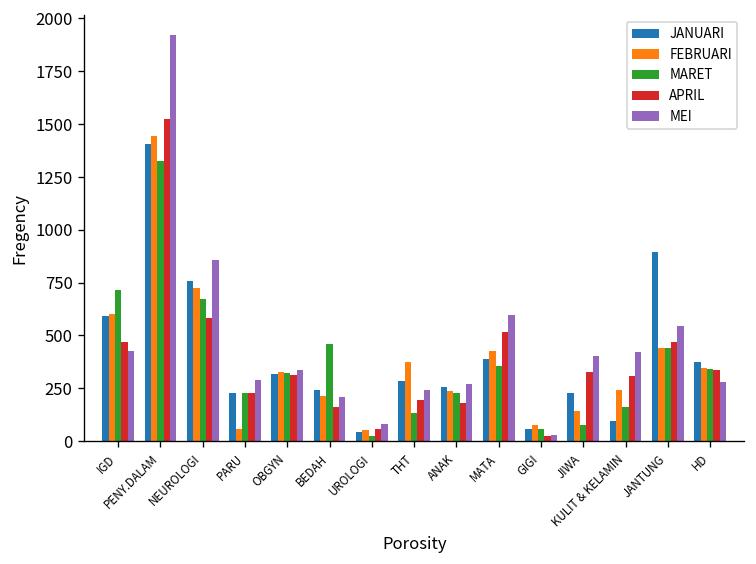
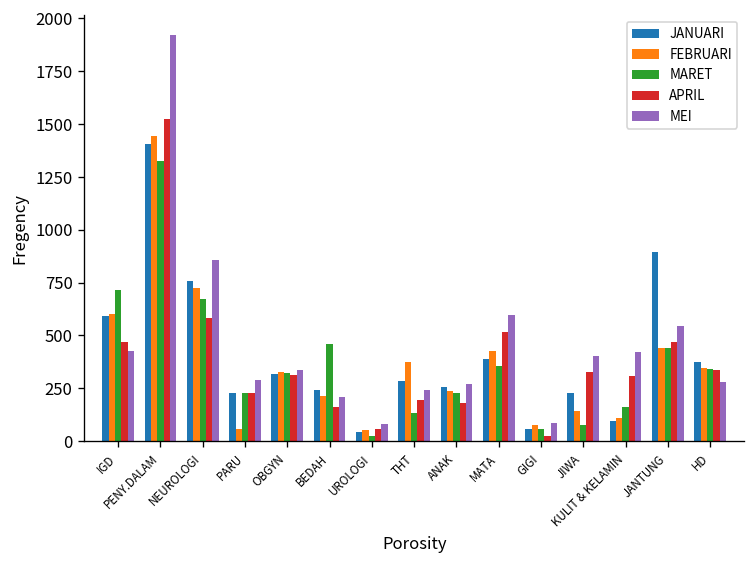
  {
    "JANUARI": {
      "IGD": 590,
      "PENY.DALAM": 1410,
      "NEUROLOGI": 760,
      "PARU": 230,
      "OBGYN": 320,
      "BEDAH": 240,
      "UROLOGI": 40,
      "THT": 280,
      "ANAK": 260,
      "MATA": 390,
      "GIGI": 60,
      "JIWA": 230,
      "KULIT & KELAMIN": 100,
      "JANTUNG": 900,
      "HD": 370
    },
    "FEBRUARI": {
      "IGD": 600,
      "PENY.DALAM": 1440,
      "NEUROLOGI": 720,
      "PARU": 60,
      "OBGYN": 330,
      "BEDAH": 210,
      "UROLOGI": 50,
      "THT": 370,
      "ANAK": 240,
      "MATA": 430,
      "GIGI": 70,
      "JIWA": 140,
-     "KULIT & KELAMIN": 240,
+     "KULIT & KELAMIN": 110,
      "JANTUNG": 440,
      "HD": 350
    },
    "MARET": {
      "IGD": 720,
      "PENY.DALAM": 1320,
      "NEUROLOGI": 670,
      "PARU": 230,
      "OBGYN": 320,
      "BEDAH": 460,
      "UROLOGI": 30,
      "THT": 130,
      "ANAK": 230,
      "MATA": 360,
      "GIGI": 60,
      "JIWA": 80,
      "KULIT & KELAMIN": 160,
      "JANTUNG": 440,
      "HD": 340
    },
    "APRIL": {
      "IGD": 470,
      "PENY.DALAM": 1520,
      "NEUROLOGI": 580,
      "PARU": 230,
      "OBGYN": 310,
      "BEDAH": 160,
      "UROLOGI": 60,
      "THT": 190,
      "ANAK": 180,
      "MATA": 520,
      "GIGI": 20,
      "JIWA": 330,
      "KULIT & KELAMIN": 310,
      "JANTUNG": 470,
      "HD": 340
    },
    "MEI": {
      "IGD": 430,
      "PENY.DALAM": 1920,
      "NEUROLOGI": 860,
      "PARU": 290,
      "OBGYN": 340,
      "BEDAH": 210,
      "UROLOGI": 80,
      "THT": 240,
      "ANAK": 270,
      "MATA": 600,
-     "GIGI": 30,
+     "GIGI": 90,
      "JIWA": 400,
      "KULIT & KELAMIN": 420,
      "JANTUNG": 540,
      "HD": 280
    }
  }
